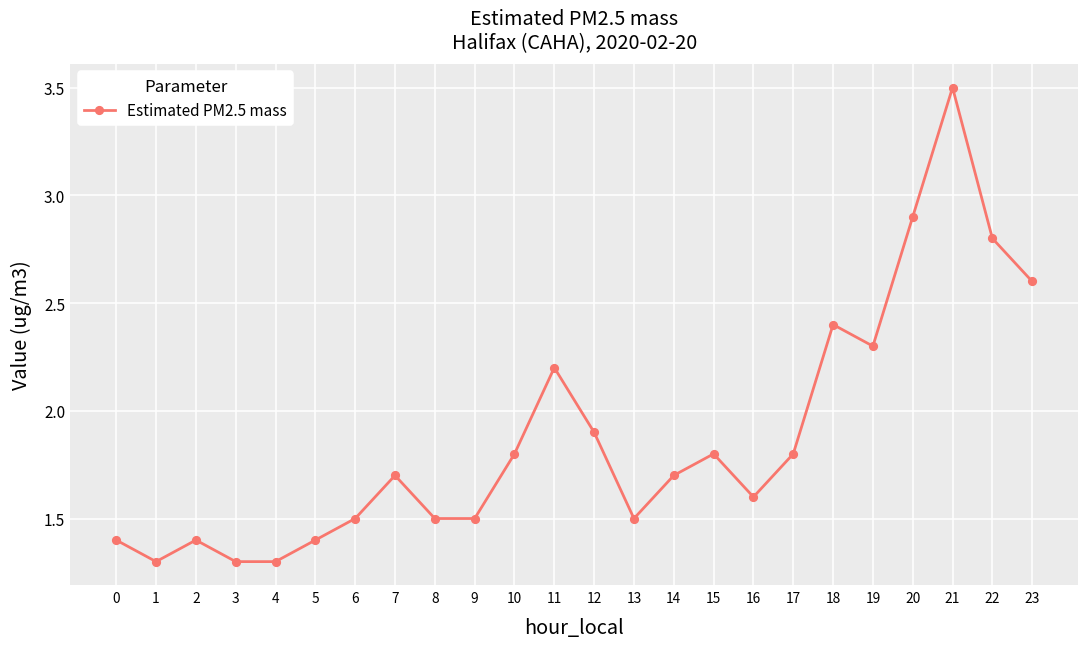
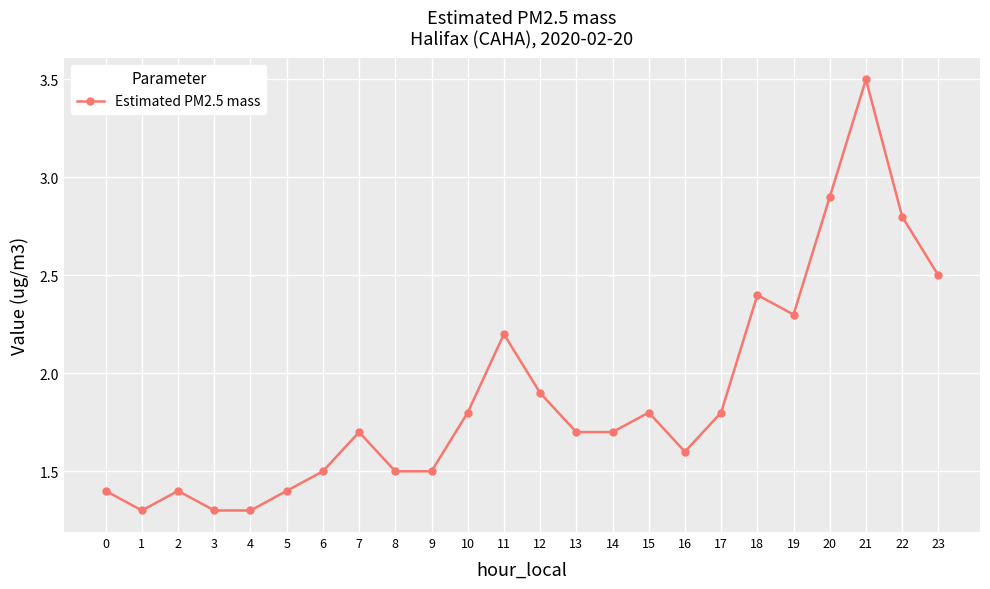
  {
    "0": 1.4,
    "1": 1.3,
    "2": 1.4,
    "3": 1.3,
    "4": 1.3,
    "5": 1.4,
    "6": 1.5,
    "7": 1.7,
    "8": 1.5,
    "9": 1.5,
    "10": 1.8,
    "11": 2.2,
    "12": 1.9,
-   "13": 1.5,
+   "13": 1.7,
    "14": 1.7,
    "15": 1.8,
    "16": 1.6,
    "17": 1.8,
    "18": 2.4,
    "19": 2.3,
    "20": 2.9,
    "21": 3.5,
    "22": 2.8,
-   "23": 2.6
+   "23": 2.5
  }
